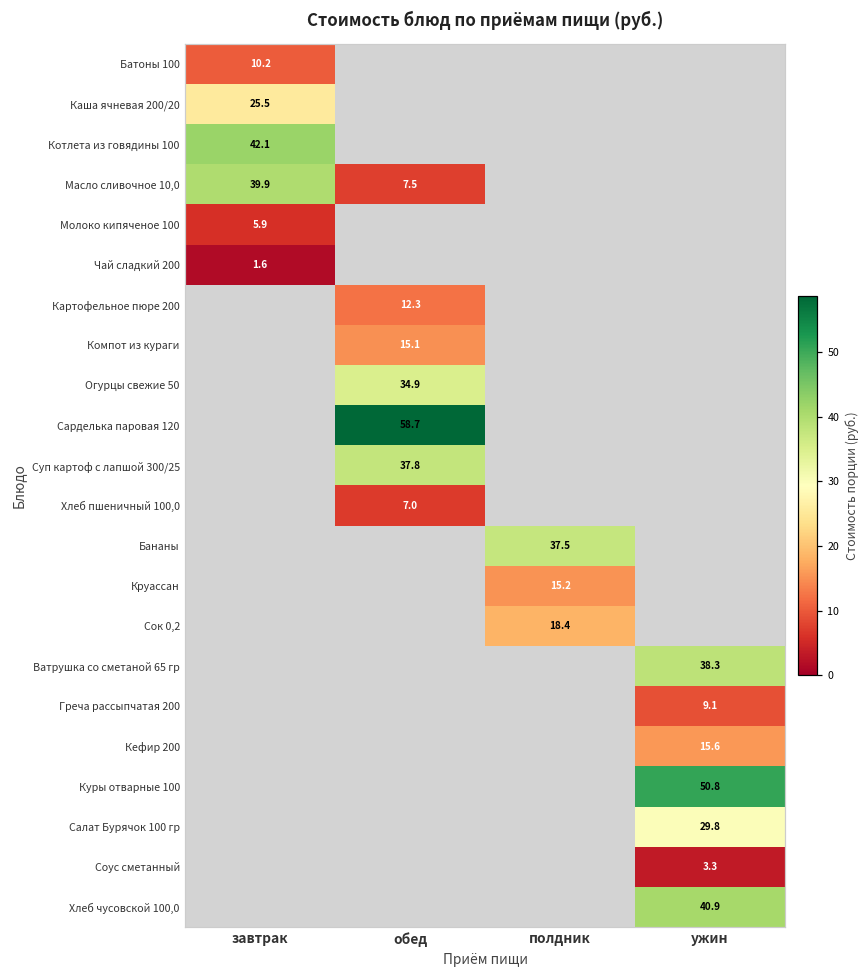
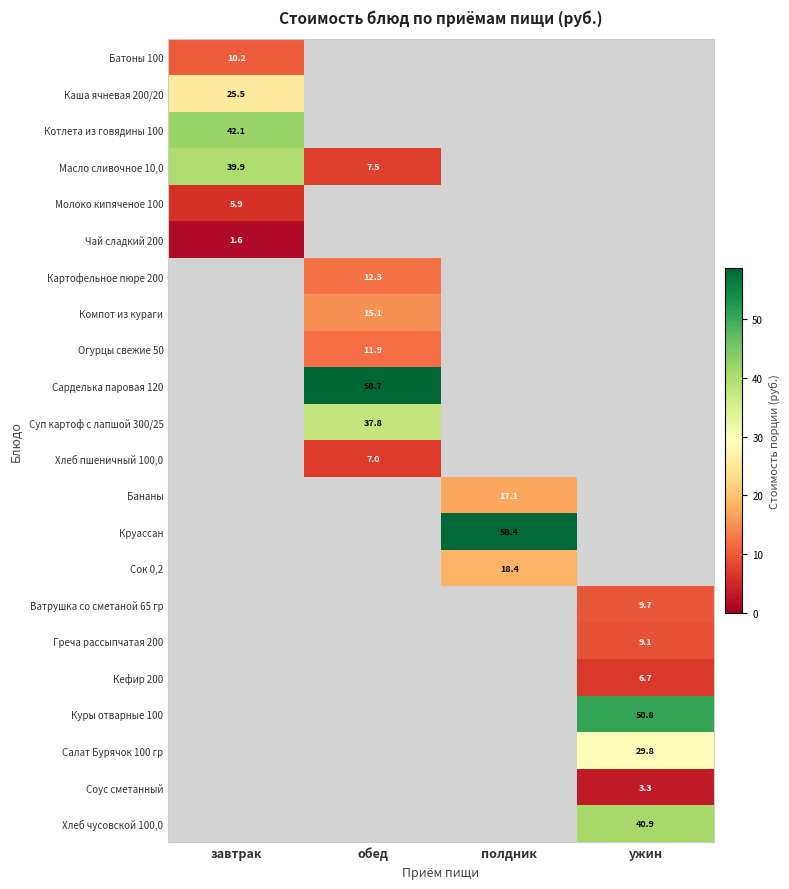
  {
    "Батоны 100": {
      "завтрак": 10.2
    },
    "Каша ячневая 200/20": {
      "завтрак": 25.5
    },
    "Котлета из говядины 100": {
      "завтрак": 42.1
    },
    "Масло сливочное 10,0": {
      "завтрак": 39.9,
      "обед": 7.5
    },
    "Молоко кипяченое 100": {
      "завтрак": 5.9
    },
    "Чай сладкий 200": {
      "завтрак": 1.6
    },
    "Картофельное пюре 200": {
      "обед": 12.3
    },
    "Компот из кураги": {
      "обед": 15.1
    },
    "Огурцы свежие 50": {
-     "обед": 34.9
+     "обед": 11.9
    },
    "Сарделька паровая 120": {
      "обед": 58.7
    },
    "Суп картоф с лапшой 300/25": {
      "обед": 37.8
    },
    "Хлеб пшеничный 100,0": {
      "обед": 7.0
    },
    "Бананы": {
-     "полдник": 37.5
+     "полдник": 17.1
    },
    "Круассан": {
-     "полдник": 15.2
+     "полдник": 58.4
    },
    "Сок 0,2": {
      "полдник": 18.4
    },
    "Ватрушка со сметаной 65 гр": {
-     "ужин": 38.3
+     "ужин": 9.7
    },
    "Греча рассыпчатая 200": {
      "ужин": 9.1
    },
    "Кефир 200": {
-     "ужин": 15.6
+     "ужин": 6.7
    },
    "Куры отварные 100": {
      "ужин": 50.8
    },
    "Салат Бурячок 100 гр": {
      "ужин": 29.8
    },
    "Соус сметанный": {
      "ужин": 3.3
    },
    "Хлеб чусовской 100,0": {
      "ужин": 40.9
    }
  }
